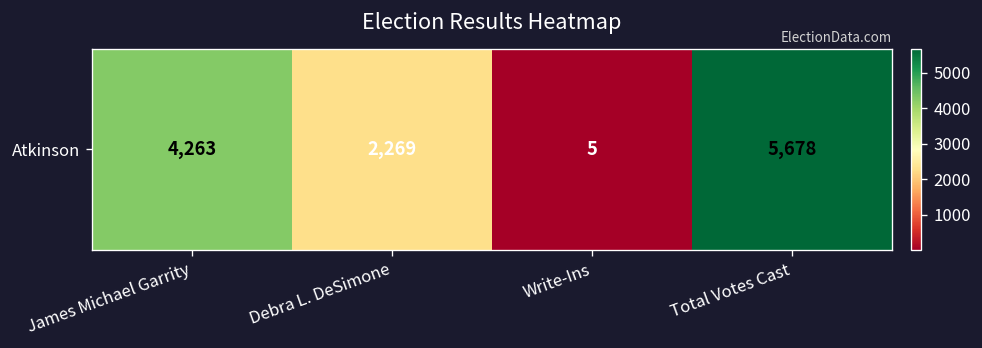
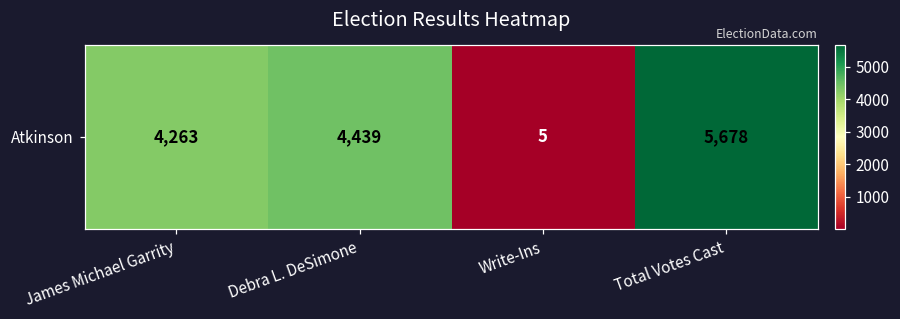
  {
    "Atkinson": {
      "James Michael Garrity": "4,263",
-     "Debra L. DeSimone": "2,269",
+     "Debra L. DeSimone": "4,439",
      "Write-Ins": "5",
      "Total Votes Cast": "5,678"
    }
  }
